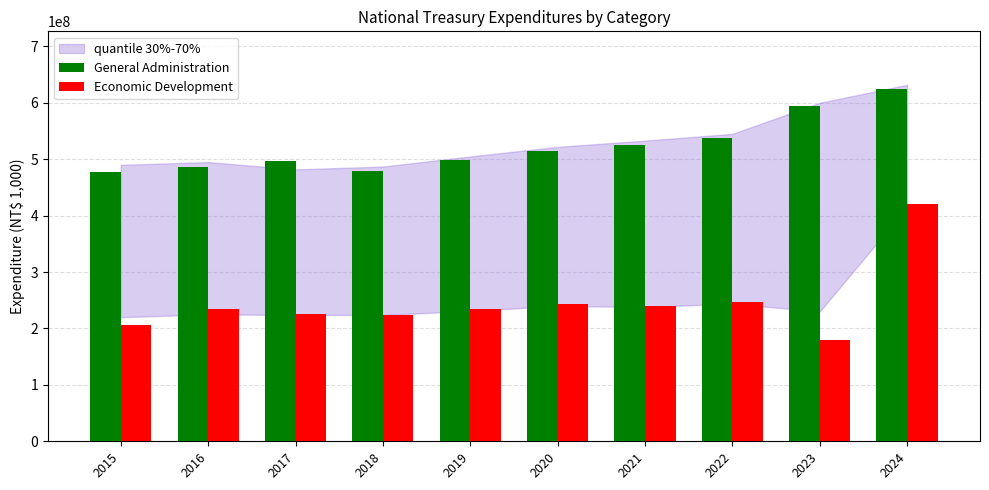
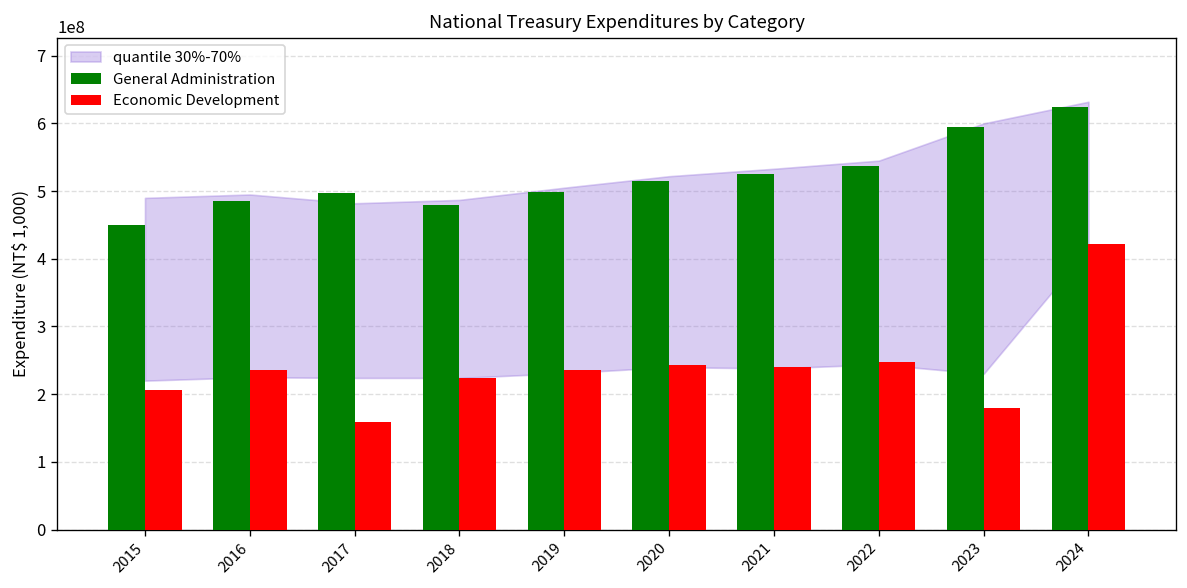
  {
    "General Administration": {
-     "2015": 480000000,
+     "2015": 450000000,
      "2016": 490000000,
      "2017": 500000000,
      "2018": 480000000,
      "2019": 500000000,
      "2020": 520000000,
      "2021": 530000000,
      "2022": 540000000,
      "2023": 590000000,
      "2024": 620000000
    },
    "Economic Development": {
      "2015": 210000000,
      "2016": 240000000,
-     "2017": 230000000,
+     "2017": 160000000,
      "2018": 220000000,
      "2019": 240000000,
      "2020": 240000000,
      "2021": 240000000,
      "2022": 250000000,
      "2023": 180000000,
      "2024": 420000000
    }
  }
